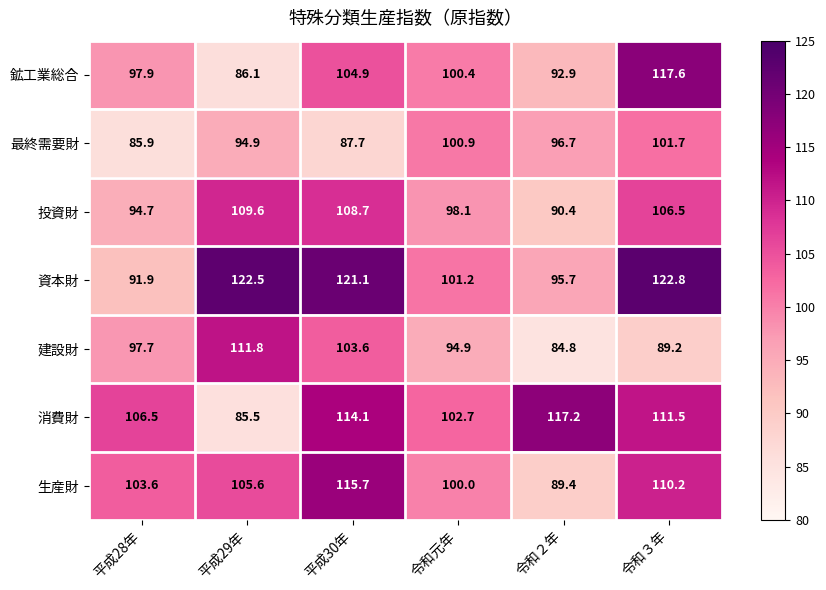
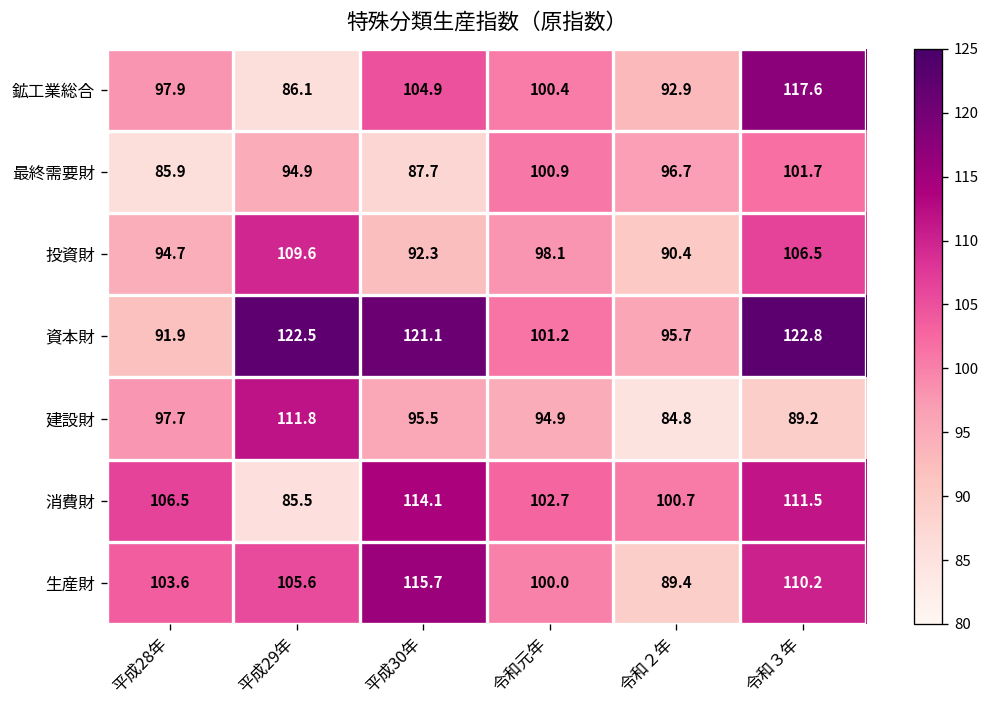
  {
    "鉱工業総合": {
      "平成28年": 97.9,
      "平成29年": 86.1,
      "平成30年": 104.9,
      "令和元年": 100.4,
      "令和２年": 92.9,
      "令和３年": 117.6
    },
    "最終需要財": {
      "平成28年": 85.9,
      "平成29年": 94.9,
      "平成30年": 87.7,
      "令和元年": 100.9,
      "令和２年": 96.7,
      "令和３年": 101.7
    },
    "投資財": {
      "平成28年": 94.7,
      "平成29年": 109.6,
-     "平成30年": 108.7,
+     "平成30年": 92.3,
      "令和元年": 98.1,
      "令和２年": 90.4,
      "令和３年": 106.5
    },
    "資本財": {
      "平成28年": 91.9,
      "平成29年": 122.5,
      "平成30年": 121.1,
      "令和元年": 101.2,
      "令和２年": 95.7,
      "令和３年": 122.8
    },
    "建設財": {
      "平成28年": 97.7,
      "平成29年": 111.8,
-     "平成30年": 103.6,
+     "平成30年": 95.5,
      "令和元年": 94.9,
      "令和２年": 84.8,
      "令和３年": 89.2
    },
    "消費財": {
      "平成28年": 106.5,
      "平成29年": 85.5,
      "平成30年": 114.1,
      "令和元年": 102.7,
-     "令和２年": 117.2,
+     "令和２年": 100.7,
      "令和３年": 111.5
    },
    "生産財": {
      "平成28年": 103.6,
      "平成29年": 105.6,
      "平成30年": 115.7,
      "令和元年": 100.0,
      "令和２年": 89.4,
      "令和３年": 110.2
    }
  }
